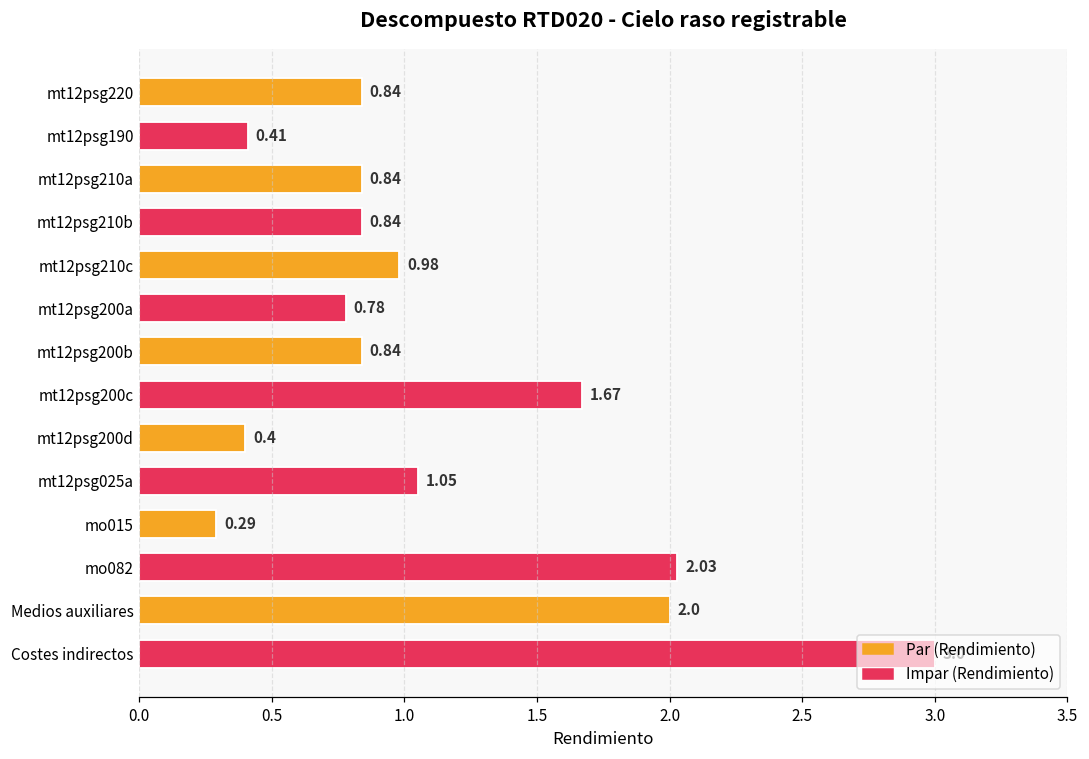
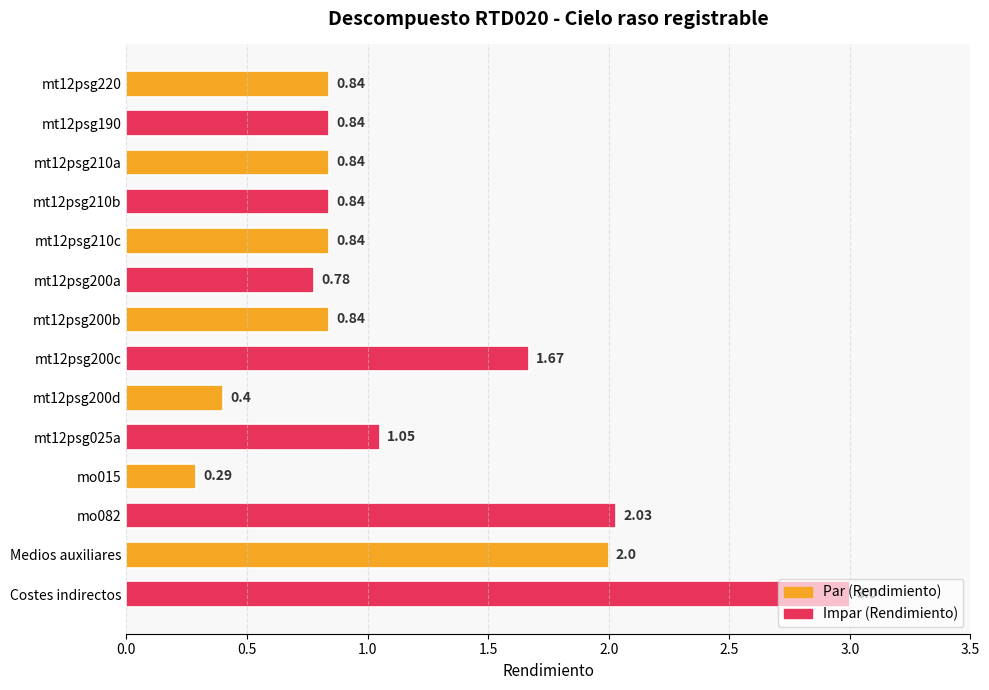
  {
    "mt12psg220": 0.84,
-   "mt12psg190": 0.41,
+   "mt12psg190": 0.84,
    "mt12psg210a": 0.84,
    "mt12psg210b": 0.84,
-   "mt12psg210c": 0.98,
+   "mt12psg210c": 0.84,
    "mt12psg200a": 0.78,
    "mt12psg200b": 0.84,
    "mt12psg200c": 1.67,
    "mt12psg200d": 0.4,
    "mt12psg025a": 1.05,
    "mo015": 0.29,
    "mo082": 2.03,
    "Medios auxiliares": 2.0
  }
